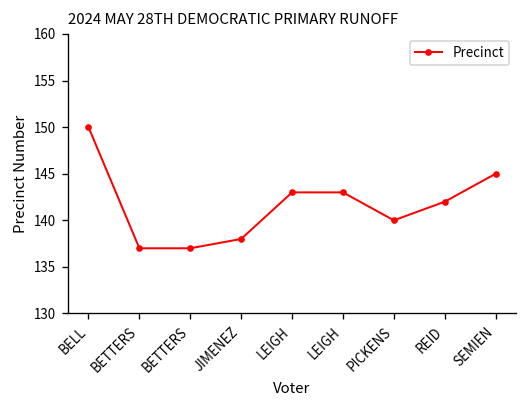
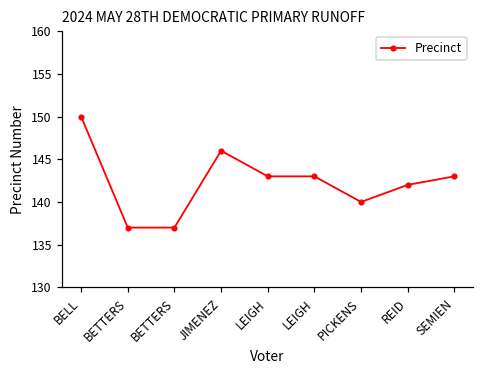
  {
    "BELL": 150,
-   "JIMENEZ": 138,
+   "JIMENEZ": 146,
    "PICKENS": 140,
    "REID": 142,
-   "SEMIEN": 145
+   "SEMIEN": 143
  }
